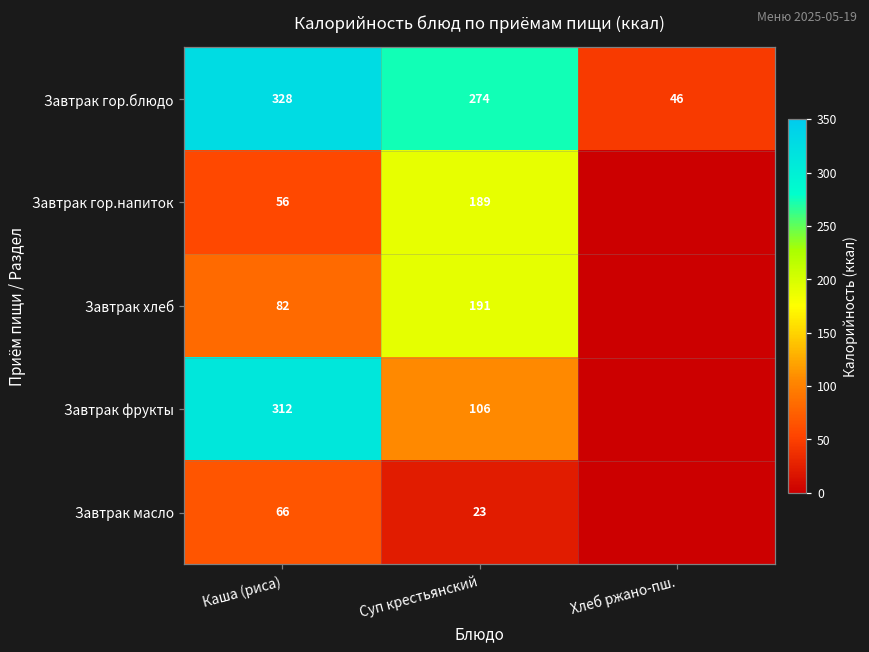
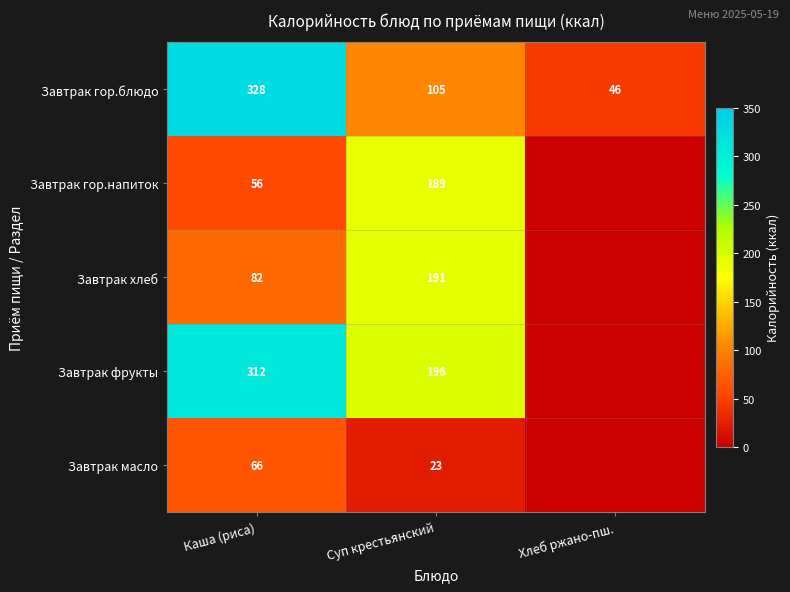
  {
    "Завтрак гор.блюдо": {
      "Каша (риса)": 328,
-     "Суп крестьянский": 274,
+     "Суп крестьянский": 105,
      "Хлеб ржано-пш.": 46
    },
    "Завтрак гор.напиток": {
      "Каша (риса)": 56,
      "Суп крестьянский": 189
    },
    "Завтрак хлеб": {
      "Каша (риса)": 82,
      "Суп крестьянский": 191
    },
    "Завтрак фрукты": {
      "Каша (риса)": 312,
-     "Суп крестьянский": 106
+     "Суп крестьянский": 196
    },
    "Завтрак масло": {
      "Каша (риса)": 66,
      "Суп крестьянский": 23
    }
  }
